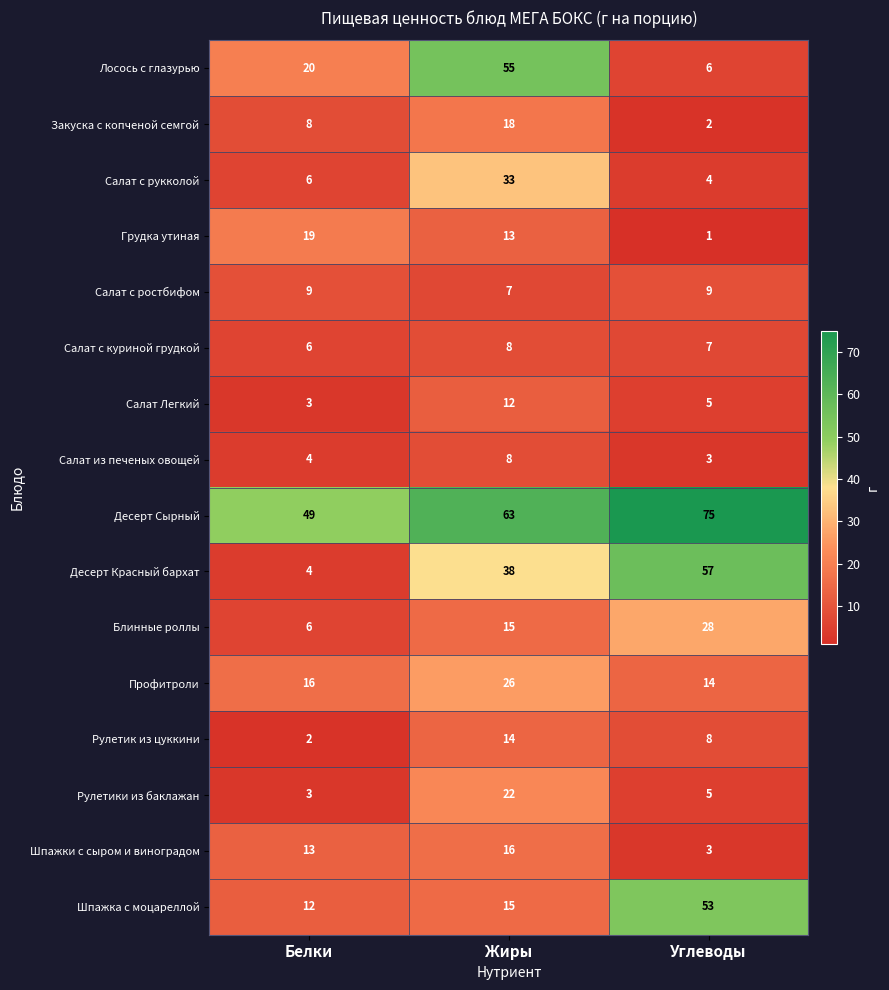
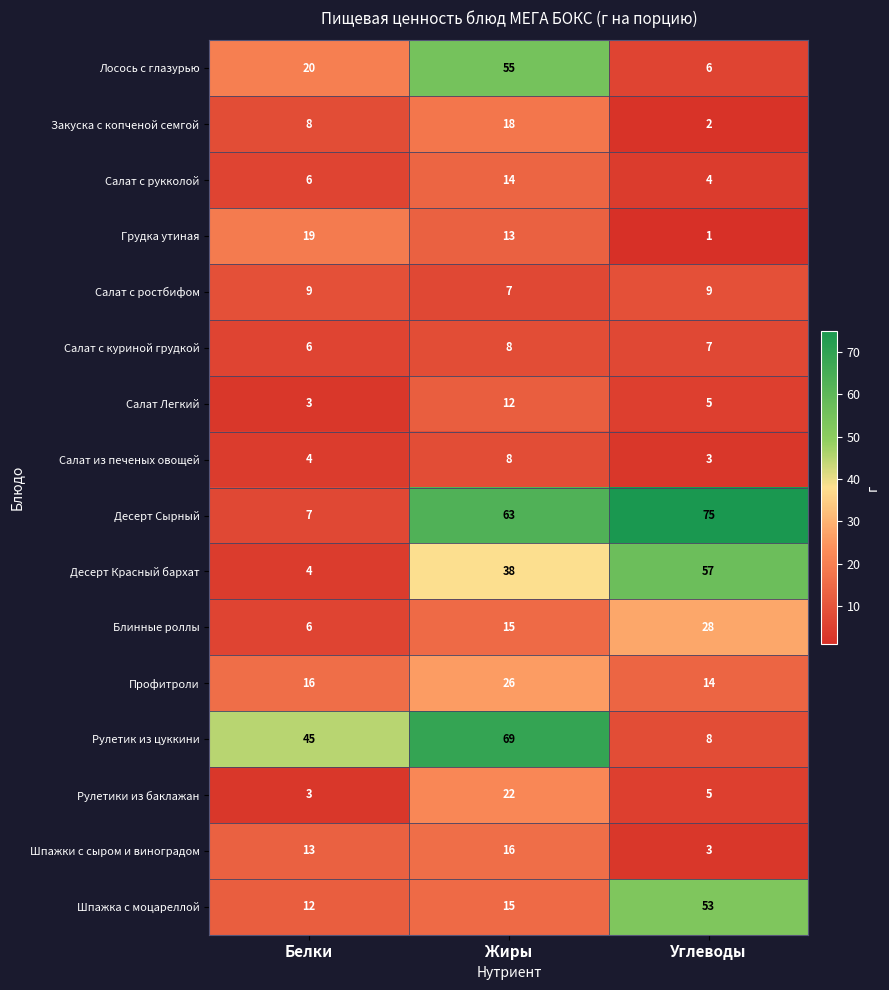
  {
    "Лосось с глазурью": {
      "Белки": 20,
      "Жиры": 55,
      "Углеводы": 6
    },
    "Закуска с копченой семгой": {
      "Белки": 8,
      "Жиры": 18,
      "Углеводы": 2
    },
    "Салат с рукколой": {
      "Белки": 6,
-     "Жиры": 33,
+     "Жиры": 14,
      "Углеводы": 4
    },
    "Грудка утиная": {
      "Белки": 19,
      "Жиры": 13,
      "Углеводы": 1
    },
    "Салат с ростбифом": {
      "Белки": 9,
      "Жиры": 7,
      "Углеводы": 9
    },
    "Салат с куриной грудкой": {
      "Белки": 6,
      "Жиры": 8,
      "Углеводы": 7
    },
    "Салат Легкий": {
      "Белки": 3,
      "Жиры": 12,
      "Углеводы": 5
    },
    "Салат из печеных овощей": {
      "Белки": 4,
      "Жиры": 8,
      "Углеводы": 3
    },
    "Десерт Сырный": {
-     "Белки": 49,
+     "Белки": 7,
      "Жиры": 63,
      "Углеводы": 75
    },
    "Десерт Красный бархат": {
      "Белки": 4,
      "Жиры": 38,
      "Углеводы": 57
    },
    "Блинные роллы": {
      "Белки": 6,
      "Жиры": 15,
      "Углеводы": 28
    },
    "Профитроли": {
      "Белки": 16,
      "Жиры": 26,
      "Углеводы": 14
    },
    "Рулетик из цуккини": {
-     "Белки": 2,
-     "Жиры": 14,
+     "Белки": 45,
+     "Жиры": 69,
      "Углеводы": 8
    },
    "Рулетики из баклажан": {
      "Белки": 3,
      "Жиры": 22,
      "Углеводы": 5
    },
    "Шпажки с сыром и виноградом": {
      "Белки": 13,
      "Жиры": 16,
      "Углеводы": 3
    },
    "Шпажка с моцареллой": {
      "Белки": 12,
      "Жиры": 15,
      "Углеводы": 53
    }
  }
